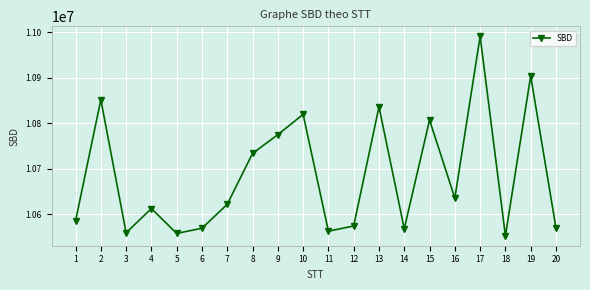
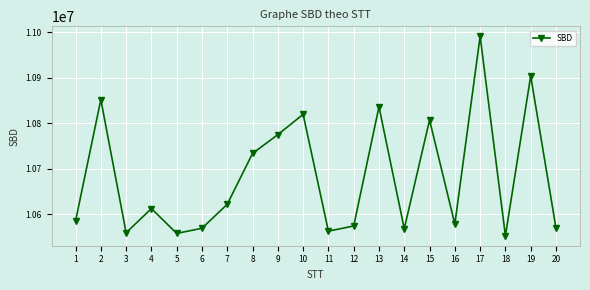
  {
    "1": 10590000,
    "2": 10850000,
    "3": 10560000,
    "4": 10610000,
    "5": 10560000,
    "6": 10570000,
    "7": 10620000,
    "8": 10730000,
    "9": 10780000,
    "10": 10820000,
    "11": 10560000,
    "12": 10570000,
    "13": 10840000,
    "14": 10570000,
    "15": 10810000,
-   "16": 10640000,
+   "16": 10580000,
    "17": 10990000,
    "18": 10550000,
    "19": 10900000,
    "20": 10570000
  }
